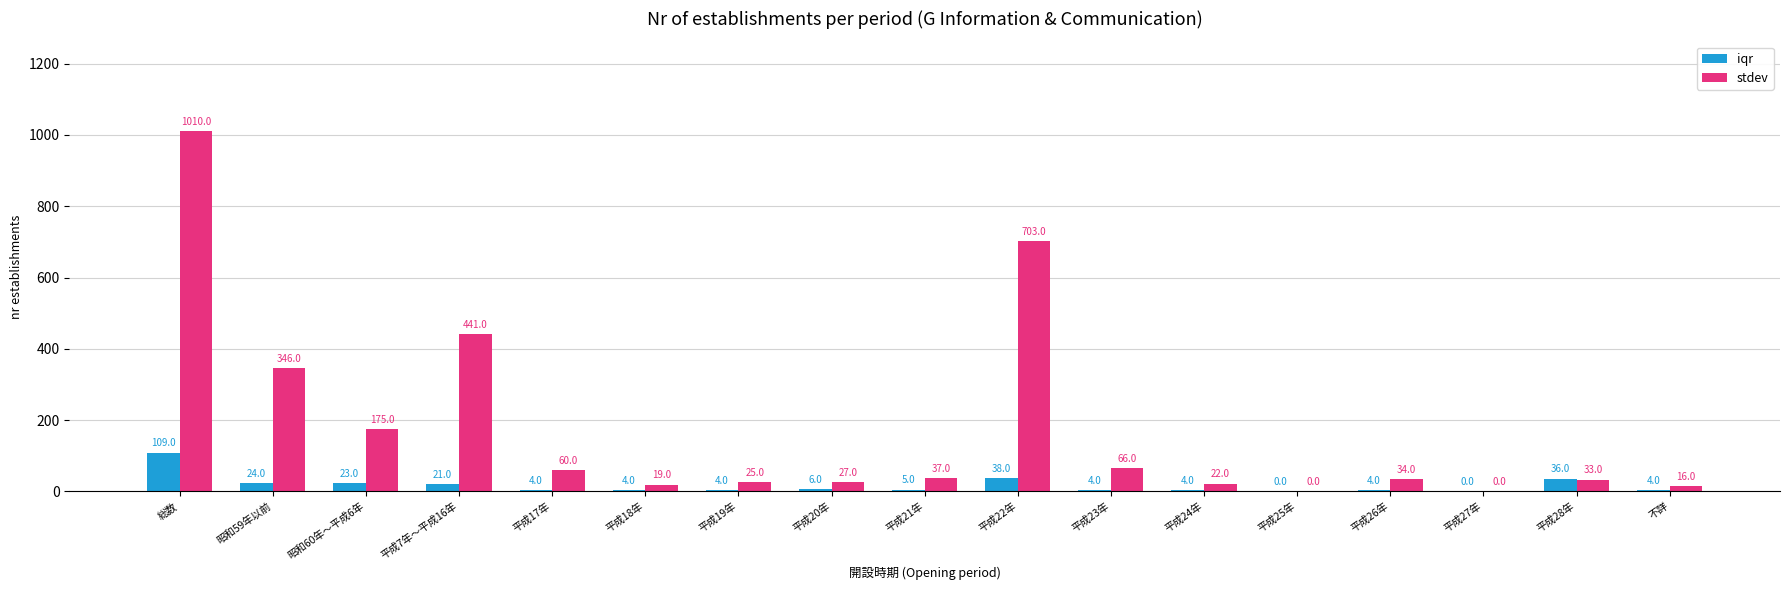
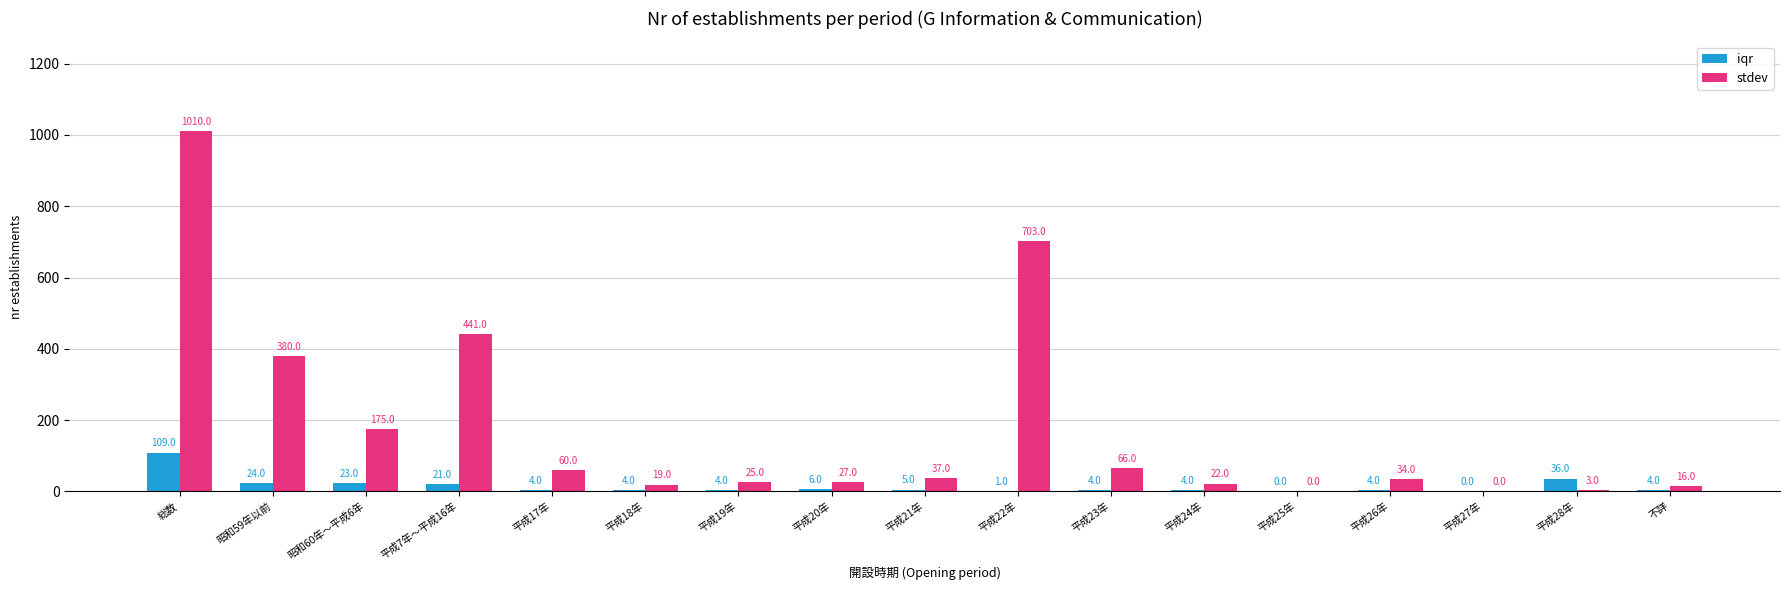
  {
    "iqr": {
      "総数": 109.0,
      "昭和59年以前": 24.0,
      "昭和60年～平成6年": 23.0,
      "平成7年～平成16年": 21.0,
      "平成17年": 4.0,
      "平成18年": 4.0,
      "平成19年": 4.0,
      "平成20年": 6.0,
      "平成21年": 5.0,
-     "平成22年": 38.0,
+     "平成22年": 1.0,
      "平成23年": 4.0,
      "平成24年": 4.0,
      "平成25年": 0.0,
      "平成26年": 4.0,
      "平成27年": 0.0,
      "平成28年": 36.0,
      "不詳": 4.0
    },
    "stdev": {
      "総数": 1010.0,
-     "昭和59年以前": 346.0,
+     "昭和59年以前": 380.0,
      "昭和60年～平成6年": 175.0,
      "平成7年～平成16年": 441.0,
      "平成17年": 60.0,
      "平成18年": 19.0,
      "平成19年": 25.0,
      "平成20年": 27.0,
      "平成21年": 37.0,
      "平成22年": 703.0,
      "平成23年": 66.0,
      "平成24年": 22.0,
      "平成25年": 0.0,
      "平成26年": 34.0,
      "平成27年": 0.0,
-     "平成28年": 33.0,
+     "平成28年": 3.0,
      "不詳": 16.0
    }
  }
